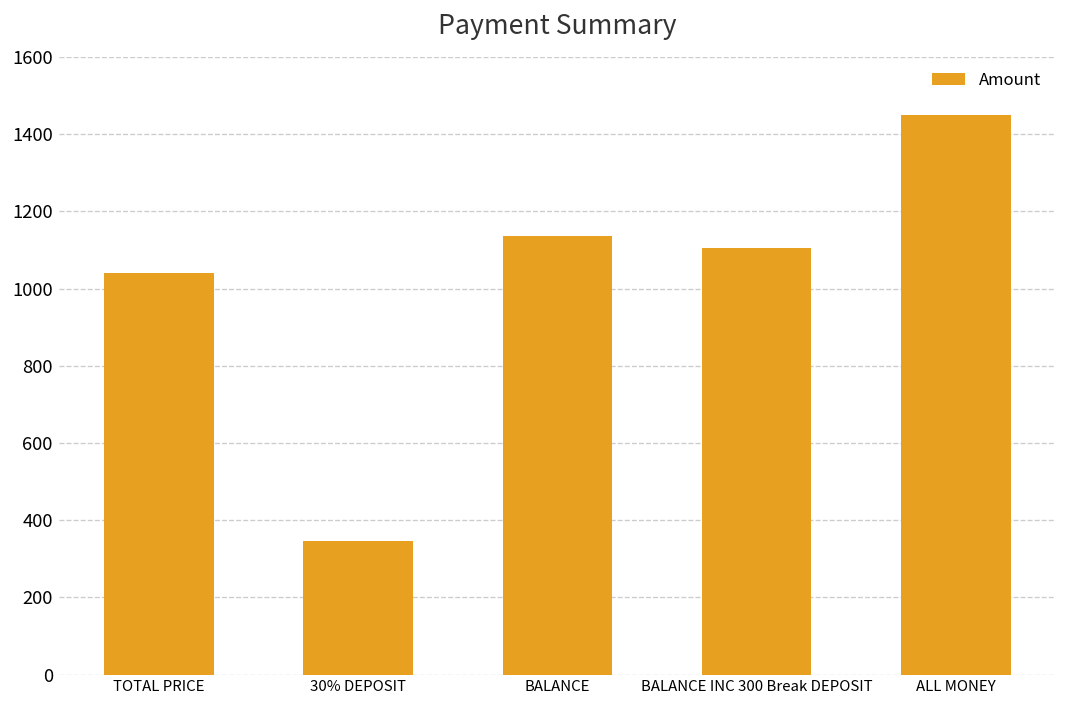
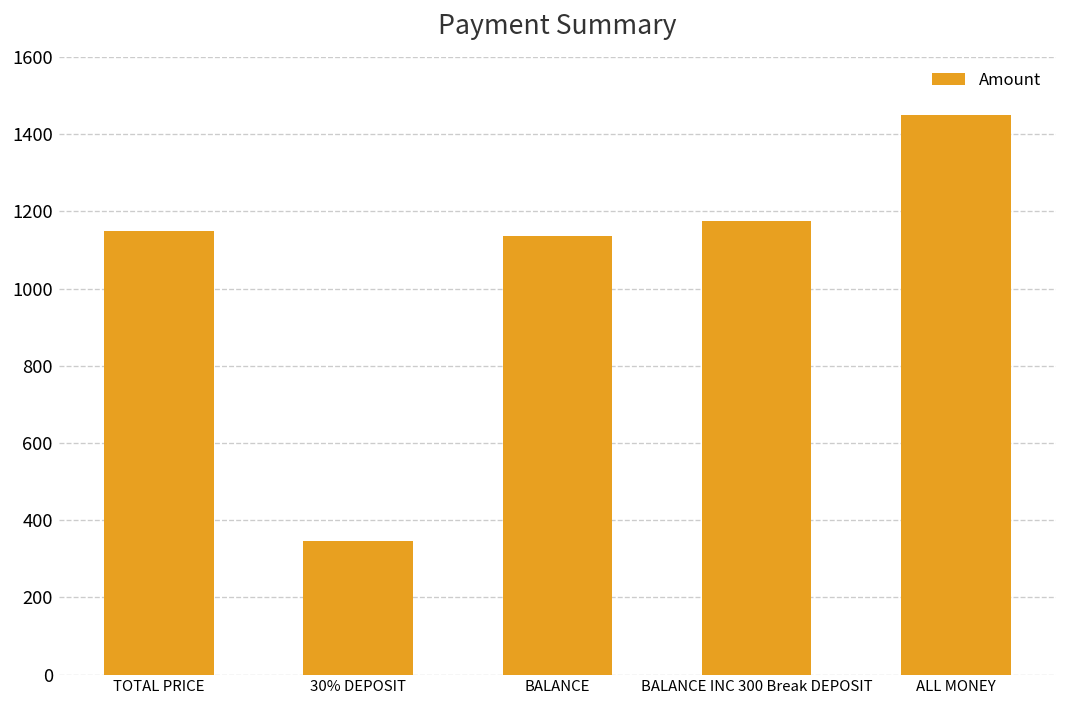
  {
-   "TOTAL PRICE": 1040,
+   "TOTAL PRICE": 1150,
    "30% DEPOSIT": 350,
    "BALANCE": 1140,
-   "BALANCE INC 300 Break DEPOSIT": 1110,
+   "BALANCE INC 300 Break DEPOSIT": 1180,
    "ALL MONEY": 1450
  }
